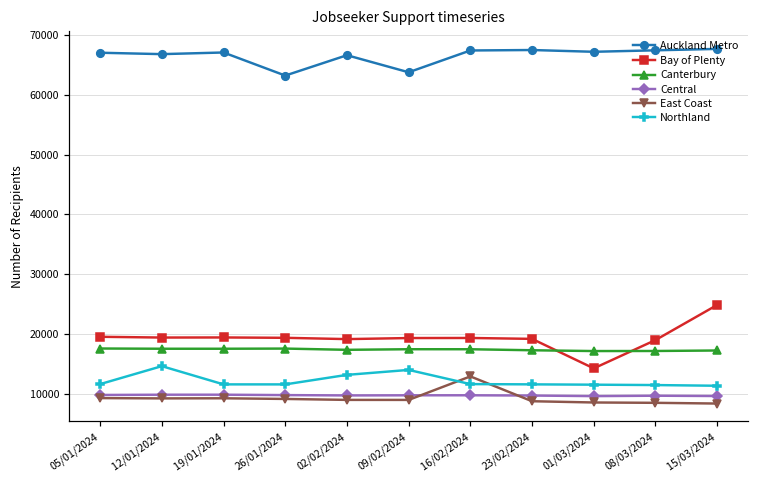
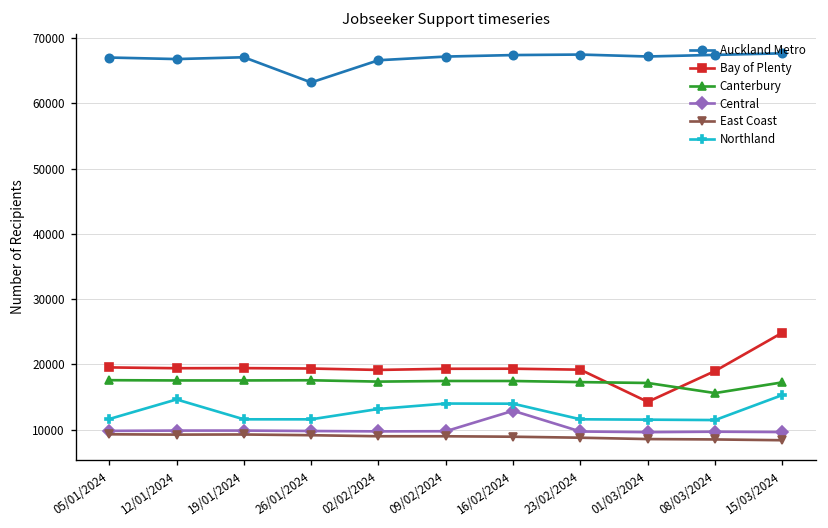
  {
    "Auckland Metro": {
      "05/01/2024": 67000,
      "12/01/2024": 67000,
      "19/01/2024": 67000,
      "26/01/2024": 63000,
      "02/02/2024": 67000,
-     "09/02/2024": 64000,
+     "09/02/2024": 67000,
      "16/02/2024": 67000,
      "23/02/2024": 67000,
      "01/03/2024": 67000,
      "08/03/2024": 67000,
      "15/03/2024": 68000
    },
    "Bay of Plenty": {
      "05/01/2024": 20000,
      "12/01/2024": 19000,
      "19/01/2024": 19000,
      "26/01/2024": 19000,
      "02/02/2024": 19000,
      "09/02/2024": 19000,
      "16/02/2024": 19000,
      "23/02/2024": 19000,
      "01/03/2024": 14000,
      "08/03/2024": 19000,
      "15/03/2024": 25000
    },
    "Canterbury": {
      "05/01/2024": 18000,
      "12/01/2024": 18000,
      "19/01/2024": 18000,
      "26/01/2024": 18000,
      "02/02/2024": 17000,
      "09/02/2024": 17000,
      "16/02/2024": 17000,
      "23/02/2024": 17000,
      "01/03/2024": 17000,
-     "08/03/2024": 17000,
+     "08/03/2024": 16000,
      "15/03/2024": 17000
    },
    "Central": {
      "05/01/2024": 10000,
      "12/01/2024": 10000,
      "19/01/2024": 10000,
      "26/01/2024": 10000,
      "02/02/2024": 10000,
      "09/02/2024": 10000,
-     "16/02/2024": 10000,
+     "16/02/2024": 13000,
      "23/02/2024": 10000,
      "01/03/2024": 10000,
      "08/03/2024": 10000,
      "15/03/2024": 10000
    },
    "East Coast": {
      "05/01/2024": 9000,
      "12/01/2024": 9000,
      "19/01/2024": 9000,
      "26/01/2024": 9000,
      "02/02/2024": 9000,
      "09/02/2024": 9000,
-     "16/02/2024": 13000,
+     "16/02/2024": 9000,
      "23/02/2024": 9000,
      "01/03/2024": 9000,
      "08/03/2024": 9000,
      "15/03/2024": 8000
    },
    "Northland": {
      "05/01/2024": 12000,
      "12/01/2024": 15000,
      "19/01/2024": 12000,
      "26/01/2024": 12000,
      "02/02/2024": 13000,
      "09/02/2024": 14000,
-     "16/02/2024": 12000,
+     "16/02/2024": 14000,
      "23/02/2024": 12000,
      "01/03/2024": 12000,
      "08/03/2024": 11000,
-     "15/03/2024": 11000
+     "15/03/2024": 15000
    }
  }
